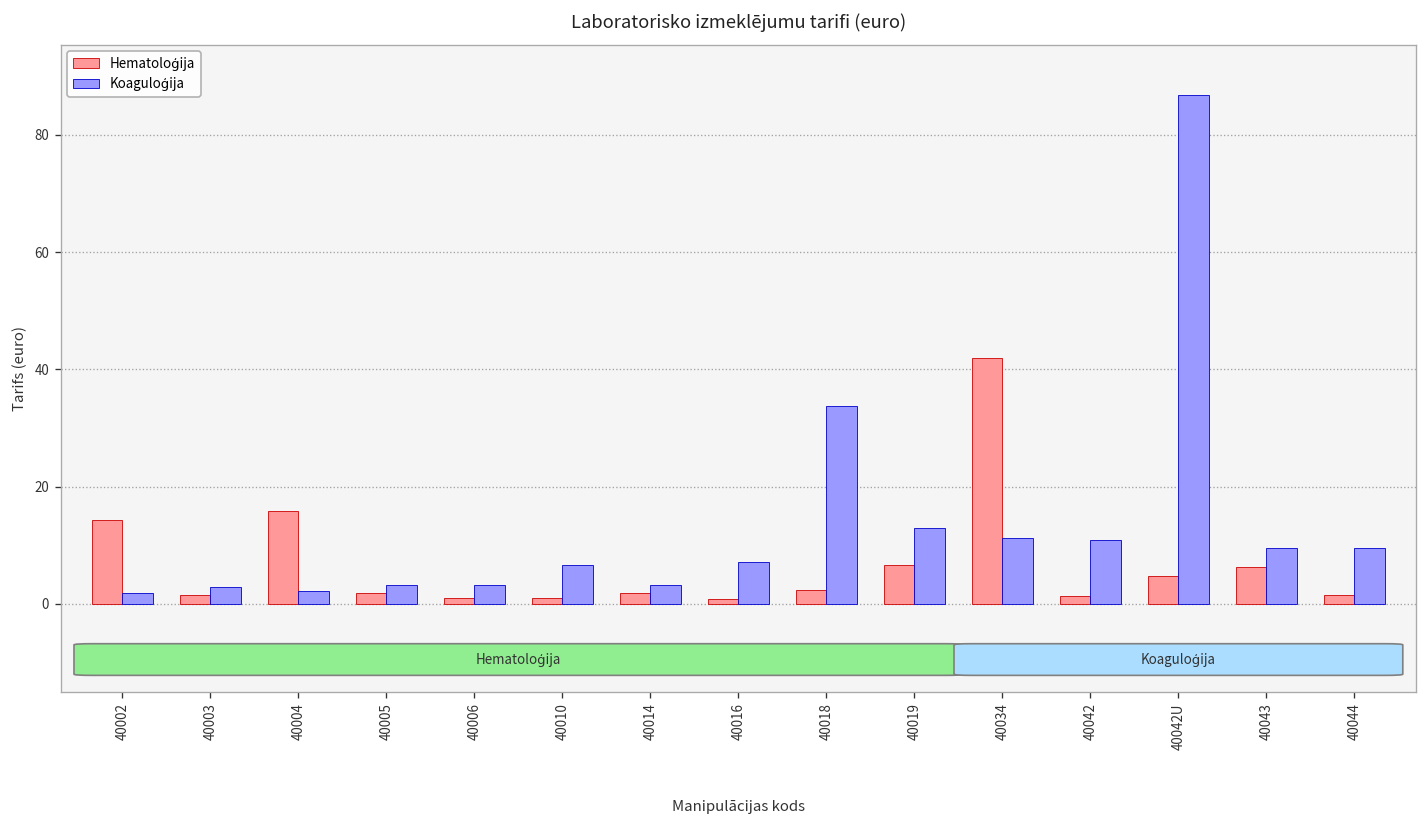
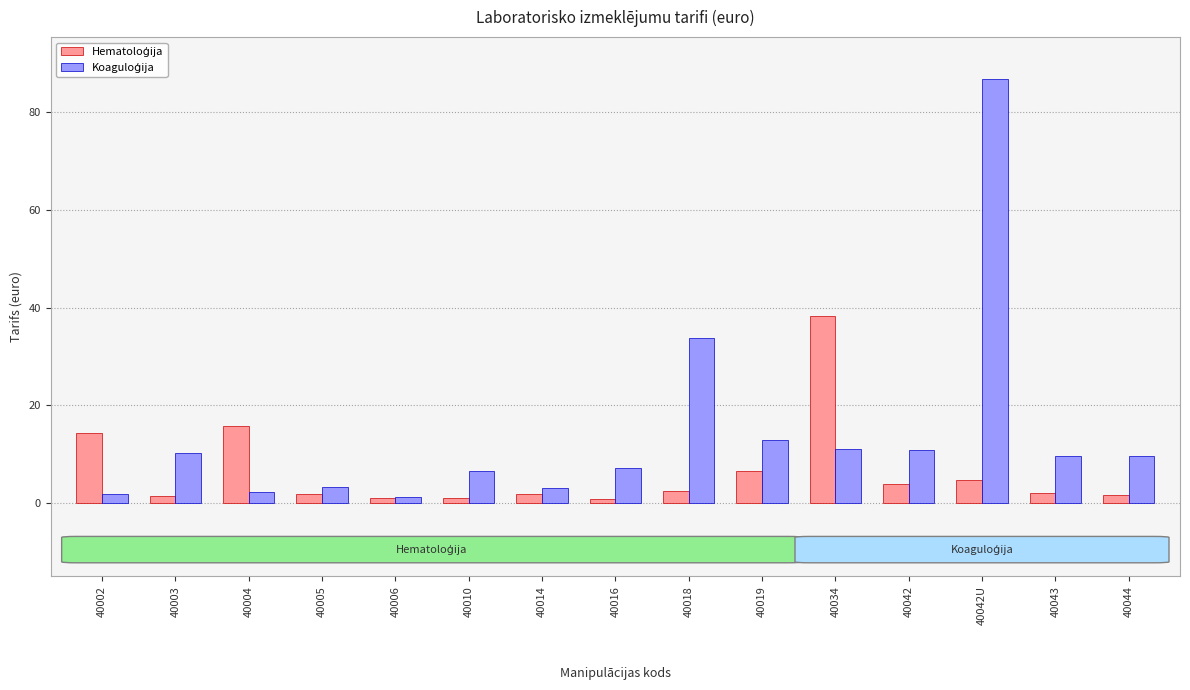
  {
    "Hematoloģija": {
      "40002": 14,
      "40003": 2,
      "40004": 16,
      "40005": 2,
      "40006": 1,
      "40010": 1,
      "40014": 2,
      "40016": 1,
      "40018": 2,
      "40019": 7,
-     "40034": 42,
-     "40042": 1,
+     "40034": 38,
+     "40042": 4,
      "40042U": 5,
-     "40043": 6,
+     "40043": 2,
      "40044": 2
    },
    "Koaguloģija": {
      "40002": 2,
-     "40003": 3,
+     "40003": 10,
      "40004": 2,
      "40005": 3,
-     "40006": 3,
+     "40006": 1,
      "40010": 7,
      "40014": 3,
      "40016": 7,
      "40018": 34,
      "40019": 13,
      "40034": 11,
      "40042": 11,
      "40042U": 87,
      "40043": 10,
      "40044": 10
    }
  }
